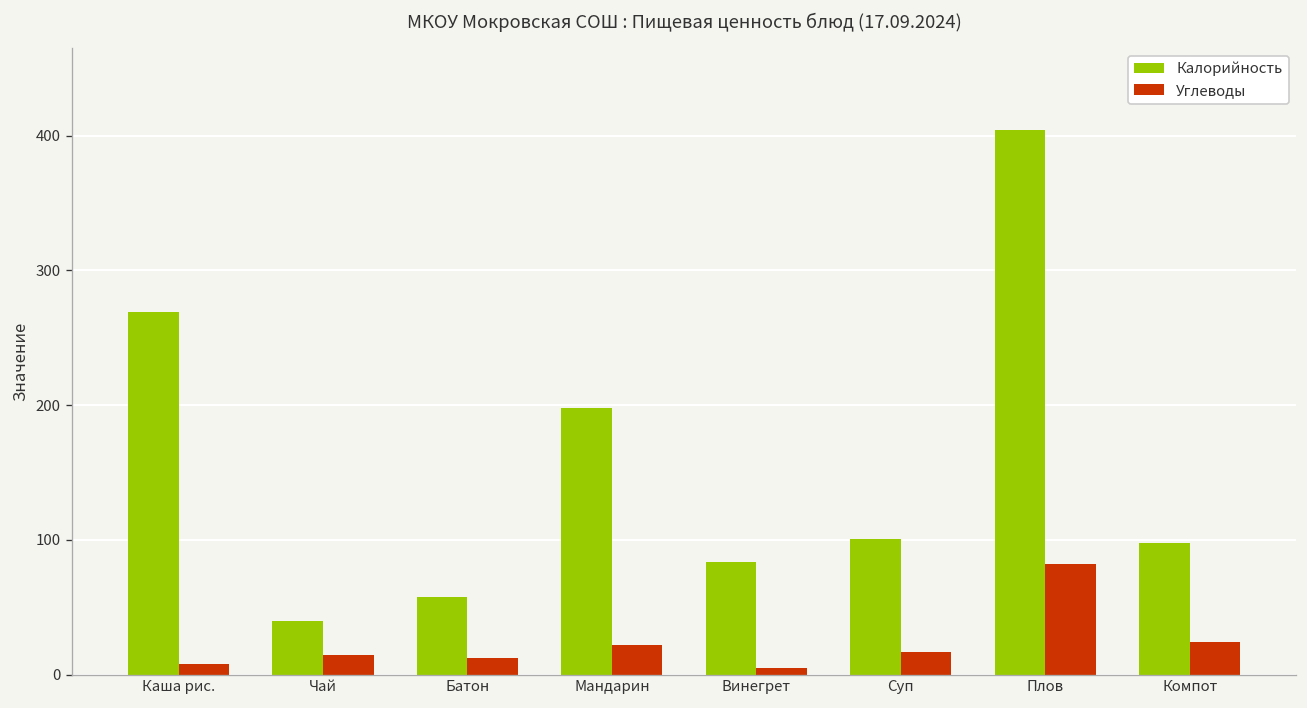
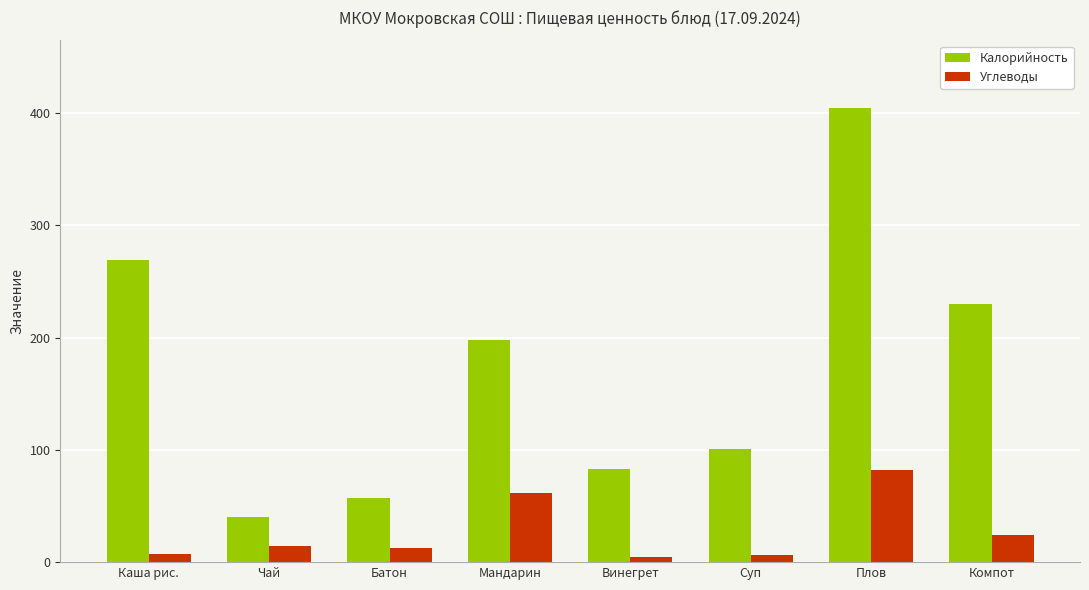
  {
    "Калорийность": {
      "Каша рис.": 269,
      "Чай": 40,
      "Батон": 57,
      "Мандарин": 198,
      "Винегрет": 83,
      "Суп": 100,
      "Плов": 404,
-     "Компот": 98
+     "Компот": 230
    },
    "Углеводы": {
      "Каша рис.": 8,
      "Чай": 15,
      "Батон": 12,
-     "Мандарин": 22,
+     "Мандарин": 61,
      "Винегрет": 5,
-     "Суп": 16,
+     "Суп": 7,
      "Плов": 82,
      "Компот": 24
    }
  }
